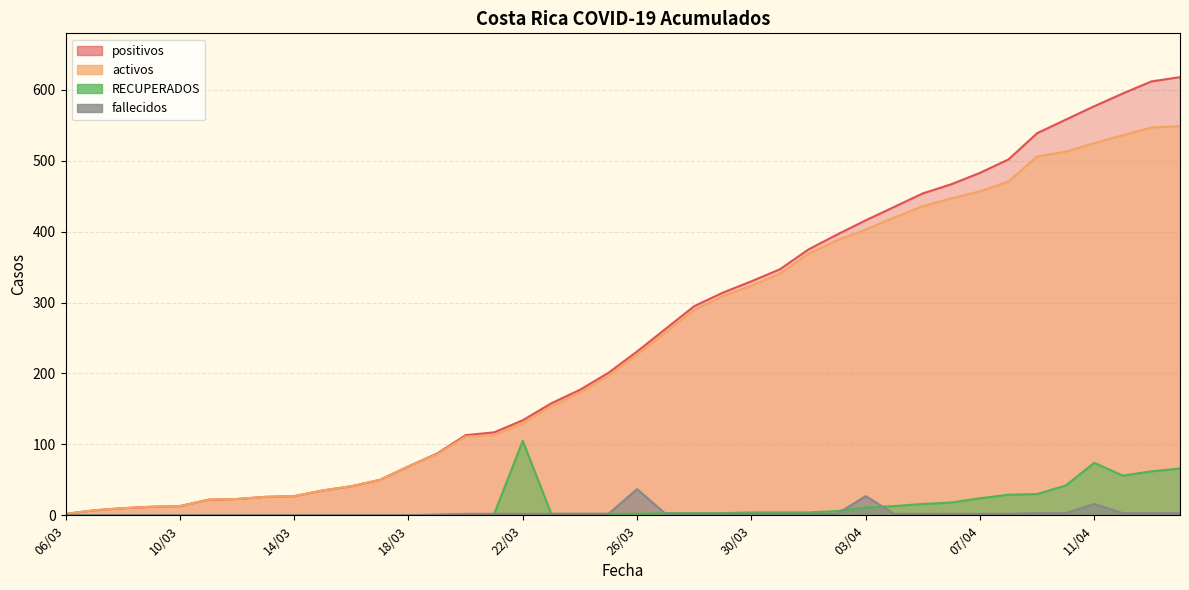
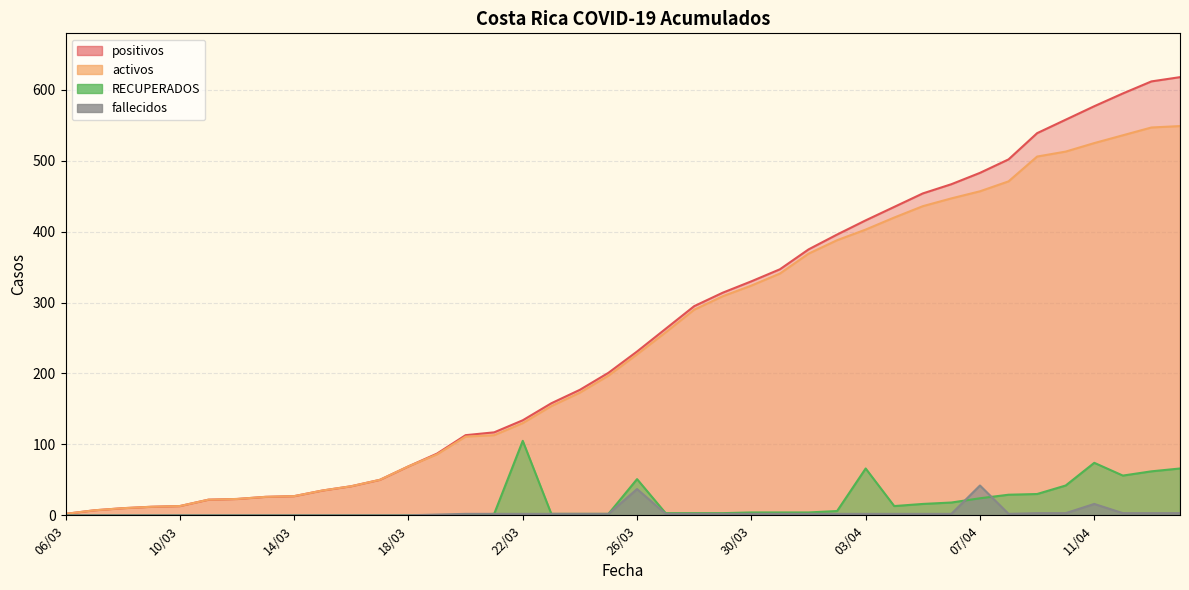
  {
    "RECUPERADOS": {
      "22/03": 110,
-     "26/03": 0,
-     "03/04": 10,
+     "26/03": 50,
+     "03/04": 70,
      "07/04": 20,
      "11/04": 70
    },
    "fallecidos": {
      "22/03": 0,
      "26/03": 40,
-     "03/04": 30,
-     "07/04": 0,
+     "03/04": 0,
+     "07/04": 40,
      "11/04": 20
    }
  }
